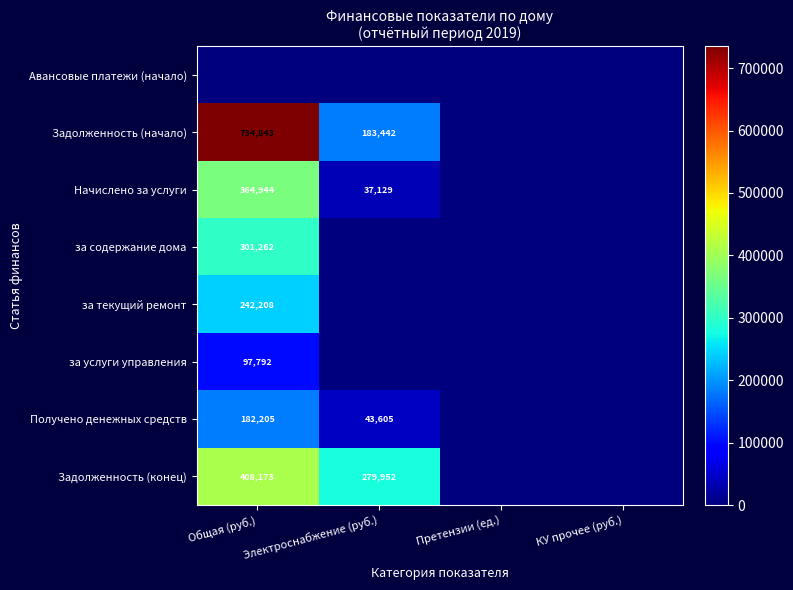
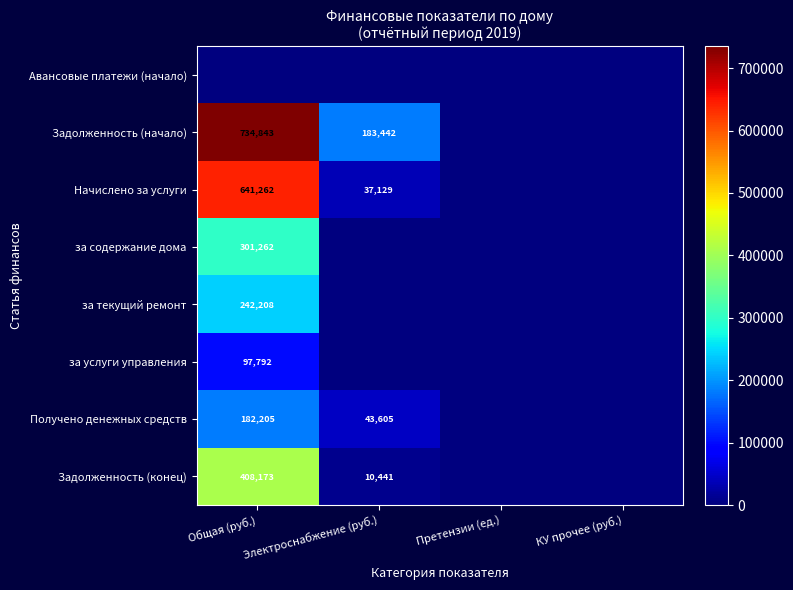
  {
    "Задолженность (начало)": {
      "Общая (руб.)": "734,843",
      "Электроснабжение (руб.)": "183,442"
    },
    "Начислено за услуги": {
-     "Общая (руб.)": "364,944",
+     "Общая (руб.)": "641,262",
      "Электроснабжение (руб.)": "37,129"
    },
    "за содержание дома": {
      "Общая (руб.)": "301,262"
    },
    "за текущий ремонт": {
      "Общая (руб.)": "242,208"
    },
    "за услуги управления": {
      "Общая (руб.)": "97,792"
    },
    "Получено денежных средств": {
      "Общая (руб.)": "182,205",
      "Электроснабжение (руб.)": "43,605"
    },
    "Задолженность (конец)": {
      "Общая (руб.)": "408,173",
-     "Электроснабжение (руб.)": "279,952"
+     "Электроснабжение (руб.)": "10,441"
    }
  }
